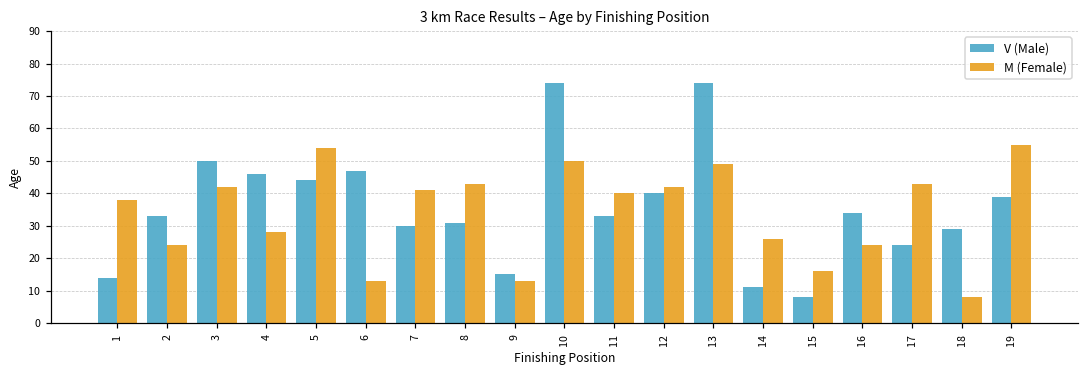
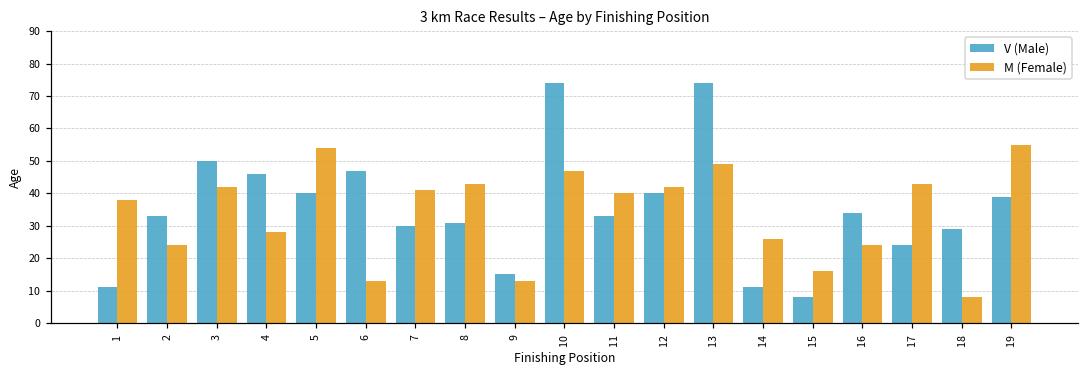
  {
    "V (Male)": {
-     "1": 14,
+     "1": 11,
      "2": 33,
      "3": 50,
      "4": 46,
-     "5": 44,
+     "5": 40,
      "6": 47,
      "7": 30,
      "8": 31,
      "9": 15,
      "10": 74,
      "11": 33,
      "12": 40,
      "13": 74,
      "14": 11,
      "15": 8,
      "16": 34,
      "17": 24,
      "18": 29,
      "19": 39
    },
    "M (Female)": {
      "1": 38,
      "2": 24,
      "3": 42,
      "4": 28,
      "5": 54,
      "6": 13,
      "7": 41,
      "8": 43,
      "9": 13,
-     "10": 50,
+     "10": 47,
      "11": 40,
      "12": 42,
      "13": 49,
      "14": 26,
      "15": 16,
      "16": 24,
      "17": 43,
      "18": 8,
      "19": 55
    }
  }
